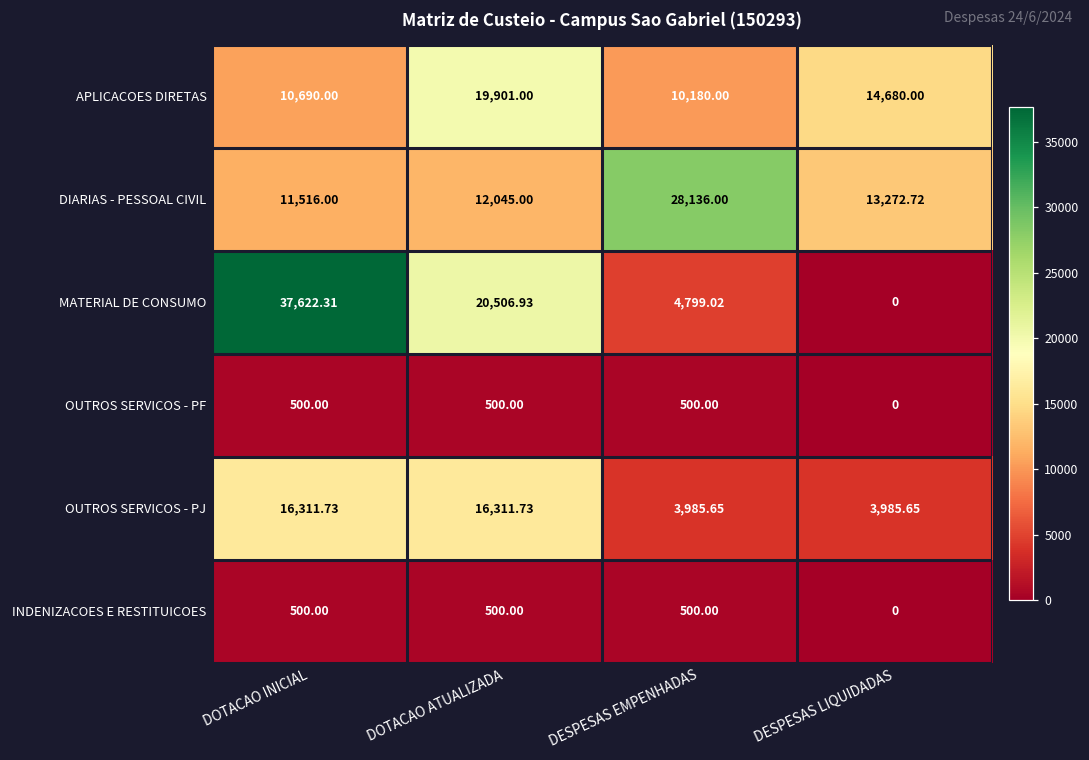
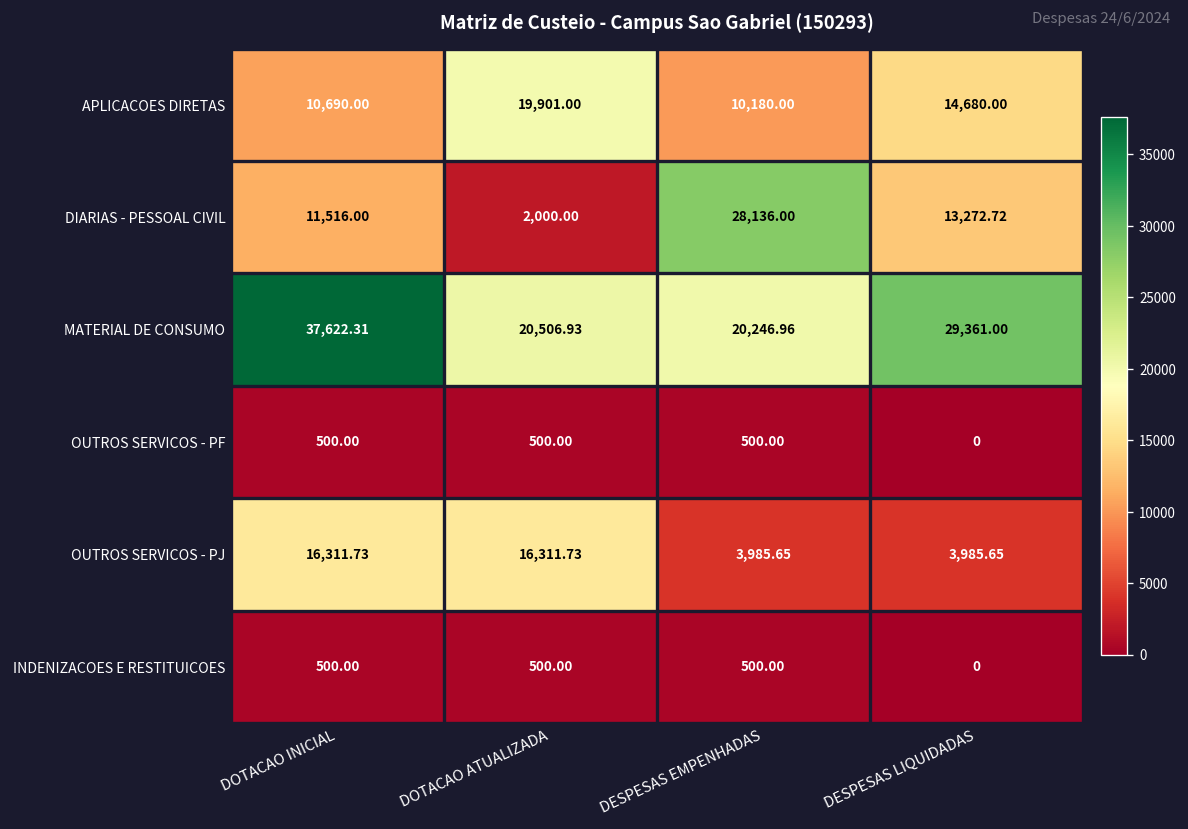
  {
    "APLICACOES DIRETAS": {
      "DOTACAO INICIAL": "10,690.00",
      "DOTACAO ATUALIZADA": "19,901.00",
      "DESPESAS EMPENHADAS": "10,180.00",
      "DESPESAS LIQUIDADAS": "14,680.00"
    },
    "DIARIAS - PESSOAL CIVIL": {
      "DOTACAO INICIAL": "11,516.00",
-     "DOTACAO ATUALIZADA": "12,045.00",
+     "DOTACAO ATUALIZADA": "2,000.00",
      "DESPESAS EMPENHADAS": "28,136.00",
      "DESPESAS LIQUIDADAS": "13,272.72"
    },
    "MATERIAL DE CONSUMO": {
      "DOTACAO INICIAL": "37,622.31",
      "DOTACAO ATUALIZADA": "20,506.93",
-     "DESPESAS EMPENHADAS": "4,799.02",
-     "DESPESAS LIQUIDADAS": "0"
+     "DESPESAS EMPENHADAS": "20,246.96",
+     "DESPESAS LIQUIDADAS": "29,361.00"
    },
    "OUTROS SERVICOS - PF": {
      "DOTACAO INICIAL": "500.00",
      "DOTACAO ATUALIZADA": "500.00",
      "DESPESAS EMPENHADAS": "500.00",
      "DESPESAS LIQUIDADAS": "0"
    },
    "OUTROS SERVICOS - PJ": {
      "DOTACAO INICIAL": "16,311.73",
      "DOTACAO ATUALIZADA": "16,311.73",
      "DESPESAS EMPENHADAS": "3,985.65",
      "DESPESAS LIQUIDADAS": "3,985.65"
    },
    "INDENIZACOES E RESTITUICOES": {
      "DOTACAO INICIAL": "500.00",
      "DOTACAO ATUALIZADA": "500.00",
      "DESPESAS EMPENHADAS": "500.00",
      "DESPESAS LIQUIDADAS": "0"
    }
  }
